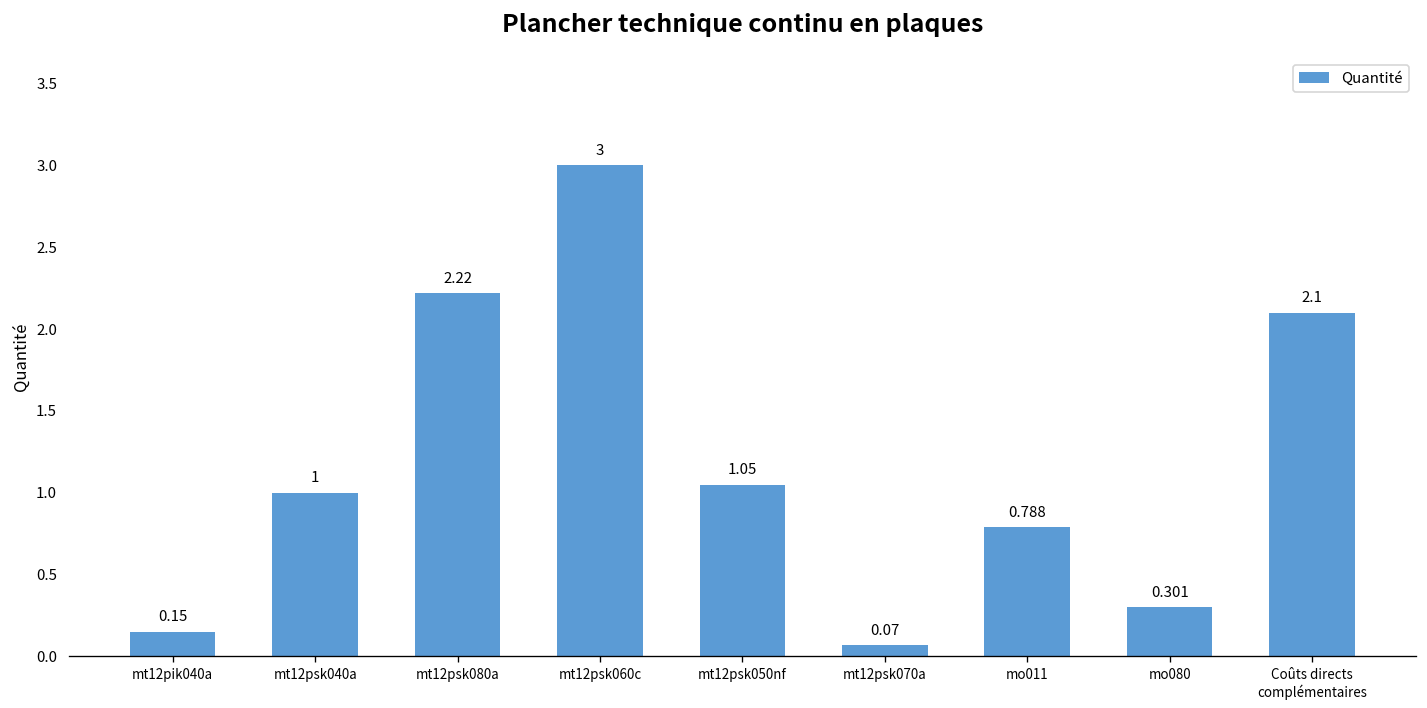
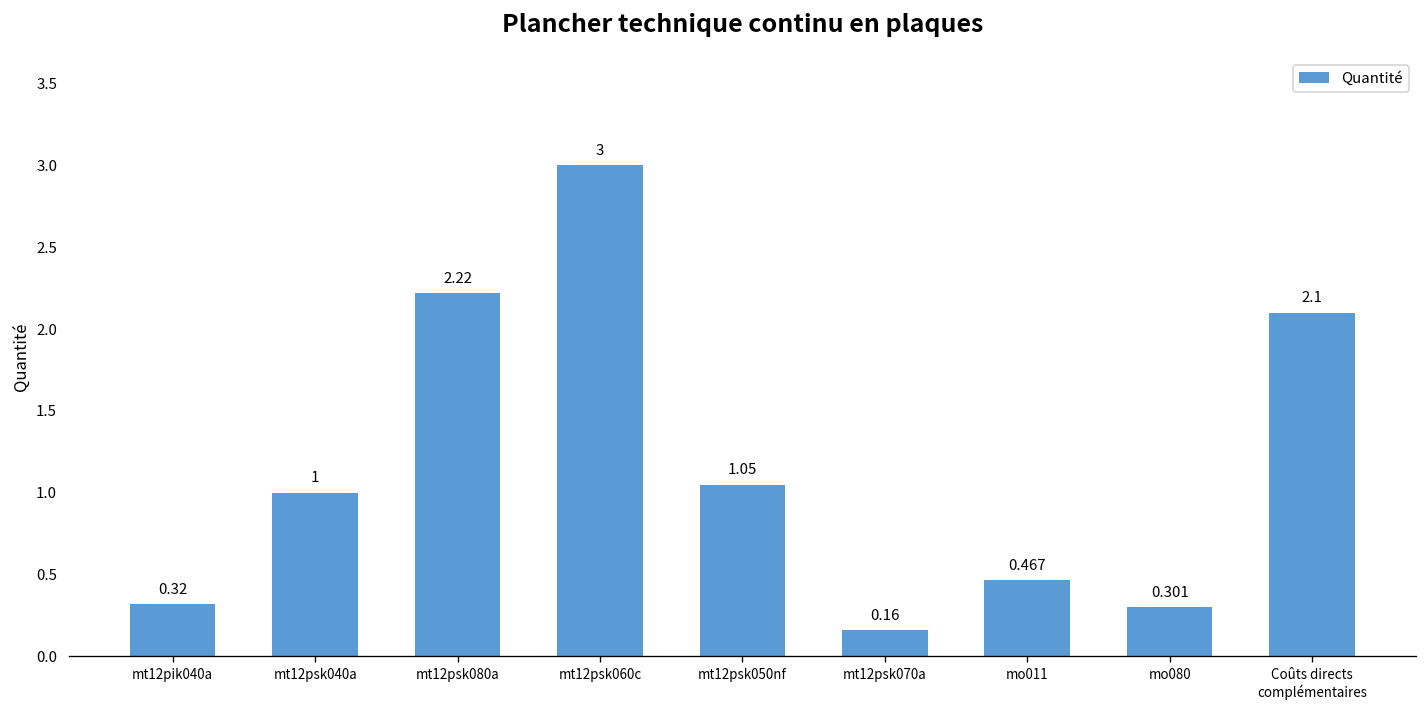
  {
-   "mt12pik040a": 0.15,
+   "mt12pik040a": 0.32,
    "mt12psk040a": 1,
    "mt12psk080a": 2.22,
    "mt12psk060c": 3,
    "mt12psk050nf": 1.05,
-   "mt12psk070a": 0.07,
-   "mo011": 0.788,
+   "mt12psk070a": 0.16,
+   "mo011": 0.467,
    "mo080": 0.301,
    "Coûts directs complémentaires": 2.1
  }
